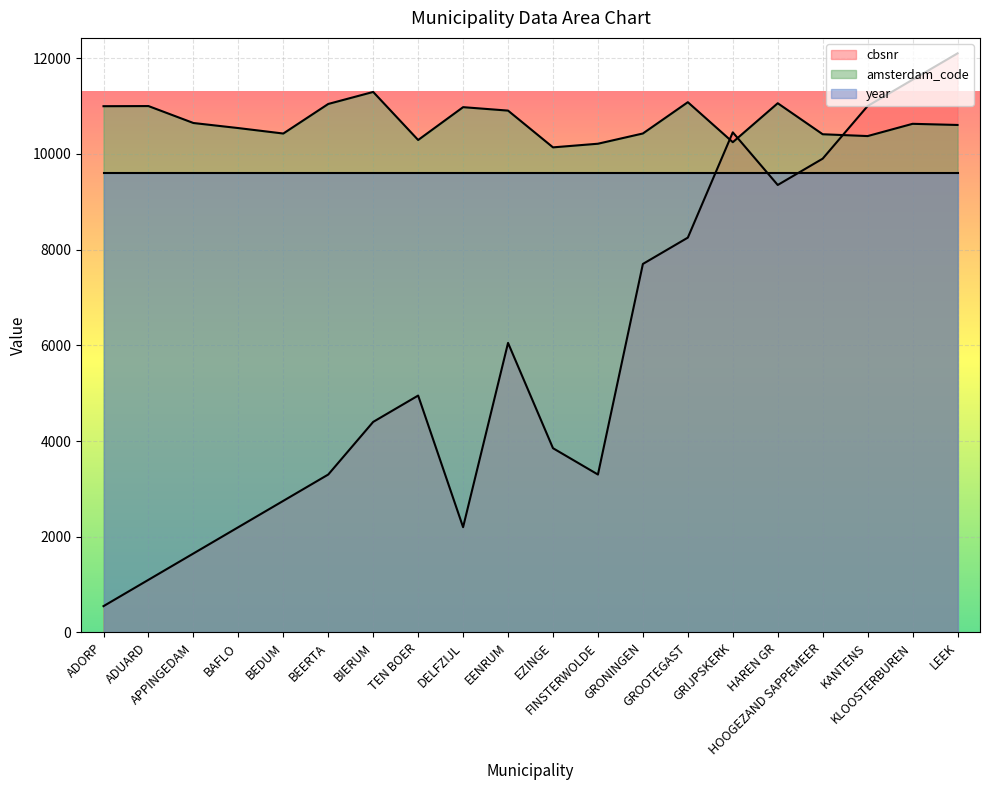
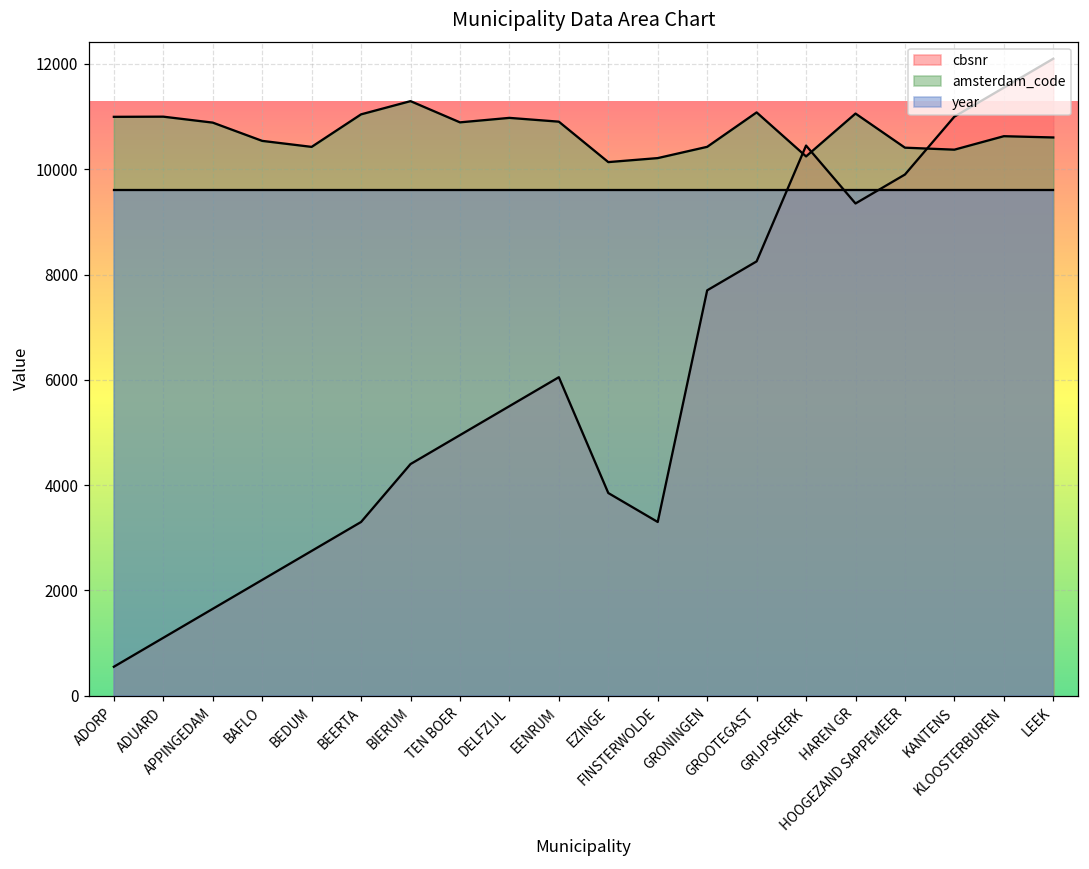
  {
    "cbsnr": {
      "ADORP": 600,
      "ADUARD": 1100,
      "APPINGEDAM": 1700,
      "BAFLO": 2200,
      "BEDUM": 2800,
      "BEERTA": 3300,
      "BIERUM": 4400,
      "TEN BOER": 5000,
-     "DELFZIJL": 2200,
+     "DELFZIJL": 5500,
      "EENRUM": 6100,
      "EZINGE": 3900,
      "FINSTERWOLDE": 3300,
      "GRONINGEN": 7700,
      "GROOTEGAST": 8300,
      "GRIJPSKERK": 10500,
      "HAREN GR": 9400,
      "HOOGEZAND SAPPEMEER": 9900,
      "KANTENS": 11000
    },
    "amsterdam_code": {
      "ADORP": 11000,
      "ADUARD": 11000,
-     "APPINGEDAM": 10600,
+     "APPINGEDAM": 10900,
      "BAFLO": 10500,
      "BEDUM": 10400,
      "BEERTA": 11000,
      "BIERUM": 11300,
-     "TEN BOER": 10300,
+     "TEN BOER": 10900,
      "DELFZIJL": 11000,
      "EENRUM": 10900,
      "EZINGE": 10100,
      "FINSTERWOLDE": 10200,
      "GRONINGEN": 10400,
      "GROOTEGAST": 11100,
      "GRIJPSKERK": 10200,
      "HAREN GR": 11100,
      "HOOGEZAND SAPPEMEER": 10400,
      "KANTENS": 10400,
      "KLOOSTERBUREN": 10600,
      "LEEK": 10600
    },
    "year": {
      "ADORP": 9600,
      "ADUARD": 9600,
      "APPINGEDAM": 9600,
      "BAFLO": 9600,
      "BEDUM": 9600,
      "BEERTA": 9600,
      "BIERUM": 9600,
      "TEN BOER": 9600,
      "DELFZIJL": 9600,
      "EENRUM": 9600,
      "EZINGE": 9600,
      "FINSTERWOLDE": 9600,
      "GRONINGEN": 9600,
      "GROOTEGAST": 9600,
      "GRIJPSKERK": 9600,
      "HAREN GR": 9600,
      "HOOGEZAND SAPPEMEER": 9600,
      "KANTENS": 9600,
      "KLOOSTERBUREN": 9600,
      "LEEK": 9600
    }
  }
